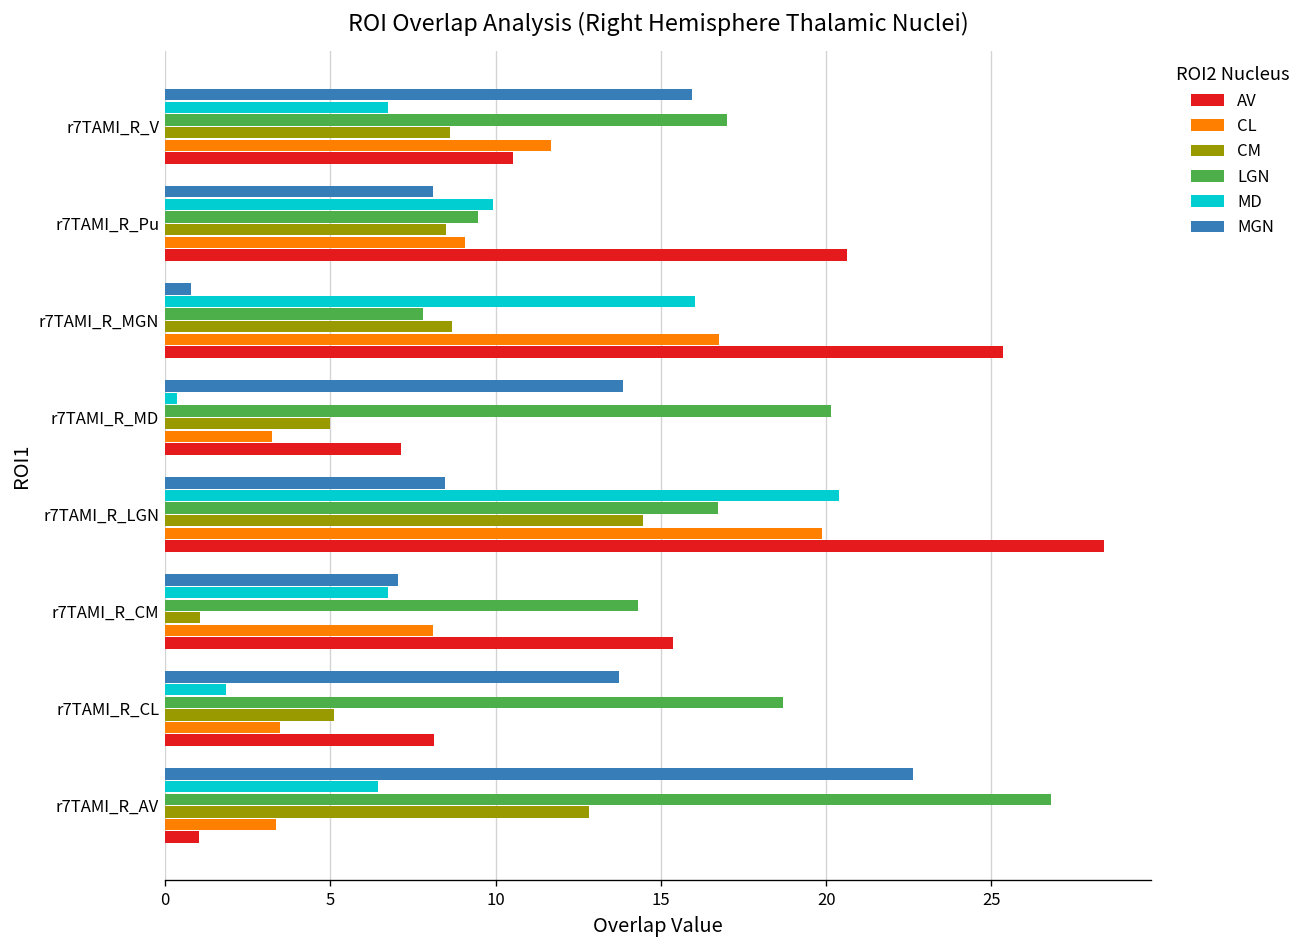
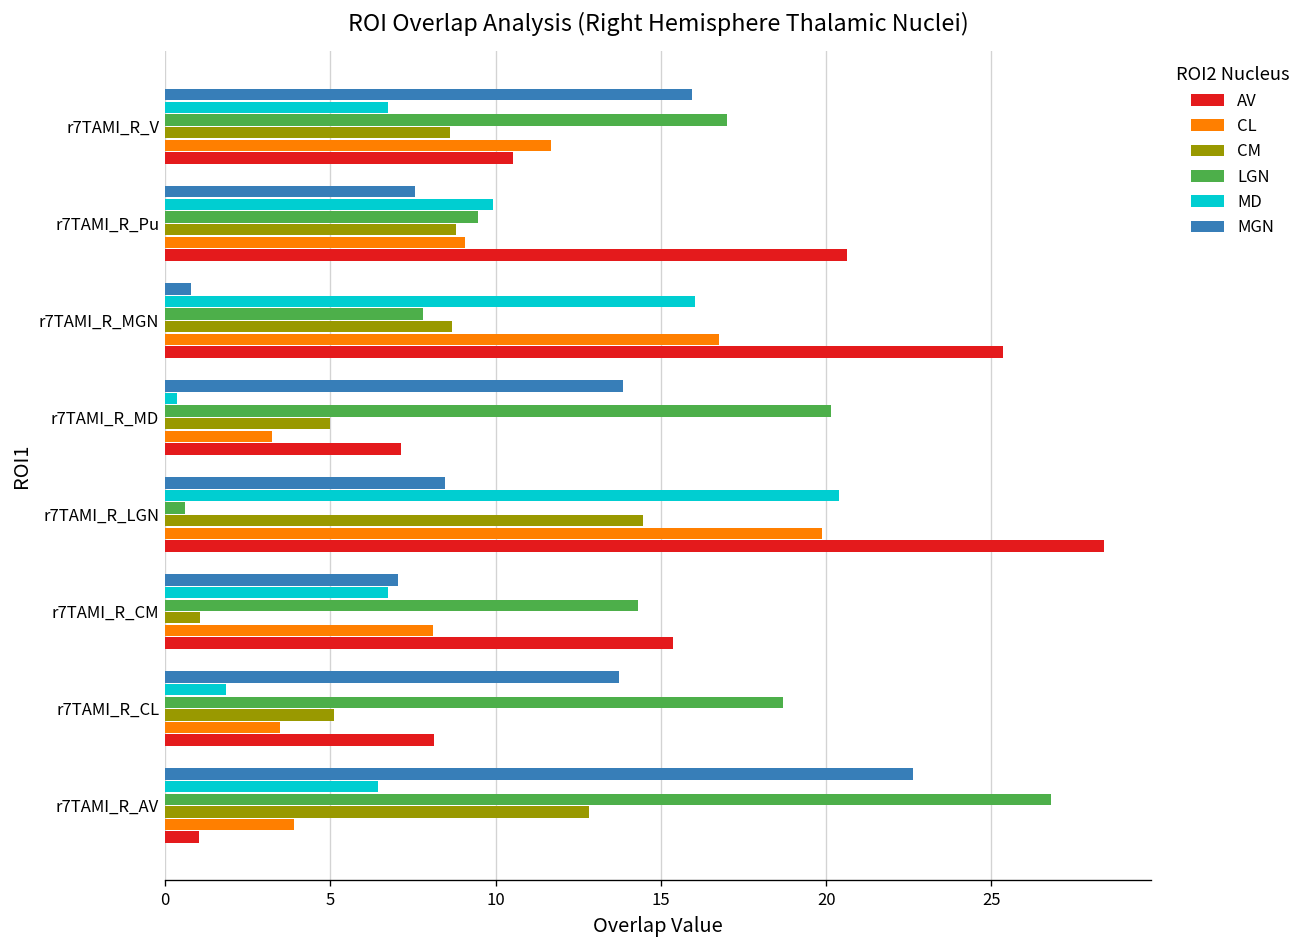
  {
    "AV": {
      "r7TAMI_R_V": 10.5,
      "r7TAMI_R_Pu": 20.6,
      "r7TAMI_R_MGN": 25.3,
      "r7TAMI_R_MD": 7.1,
      "r7TAMI_R_LGN": 28.4,
      "r7TAMI_R_CM": 15.4,
      "r7TAMI_R_CL": 8.1,
      "r7TAMI_R_AV": 1.0
    },
    "CL": {
      "r7TAMI_R_V": 11.7,
      "r7TAMI_R_Pu": 9.1,
      "r7TAMI_R_MGN": 16.8,
      "r7TAMI_R_MD": 3.2,
      "r7TAMI_R_LGN": 19.9,
      "r7TAMI_R_CM": 8.1,
      "r7TAMI_R_CL": 3.5,
-     "r7TAMI_R_AV": 3.4
+     "r7TAMI_R_AV": 3.9
    },
    "CM": {
      "r7TAMI_R_V": 8.6,
-     "r7TAMI_R_Pu": 8.5,
+     "r7TAMI_R_Pu": 8.8,
      "r7TAMI_R_MGN": 8.7,
      "r7TAMI_R_MD": 5.0,
      "r7TAMI_R_LGN": 14.4,
      "r7TAMI_R_CM": 1.1,
      "r7TAMI_R_CL": 5.1,
      "r7TAMI_R_AV": 12.8
    },
    "LGN": {
      "r7TAMI_R_V": 17.0,
      "r7TAMI_R_Pu": 9.5,
      "r7TAMI_R_MGN": 7.8,
      "r7TAMI_R_MD": 20.1,
-     "r7TAMI_R_LGN": 16.7,
+     "r7TAMI_R_LGN": 0.6,
      "r7TAMI_R_CM": 14.3,
      "r7TAMI_R_CL": 18.7,
      "r7TAMI_R_AV": 26.8
    },
    "MD": {
      "r7TAMI_R_V": 6.7,
      "r7TAMI_R_Pu": 9.9,
      "r7TAMI_R_MGN": 16.0,
      "r7TAMI_R_MD": 0.4,
      "r7TAMI_R_LGN": 20.4,
      "r7TAMI_R_CM": 6.8,
      "r7TAMI_R_CL": 1.8,
      "r7TAMI_R_AV": 6.4
    },
    "MGN": {
      "r7TAMI_R_V": 15.9,
-     "r7TAMI_R_Pu": 8.1,
+     "r7TAMI_R_Pu": 7.5,
      "r7TAMI_R_MGN": 0.8,
      "r7TAMI_R_MD": 13.9,
      "r7TAMI_R_LGN": 8.5,
      "r7TAMI_R_CM": 7.1,
      "r7TAMI_R_CL": 13.7,
      "r7TAMI_R_AV": 22.6
    }
  }
